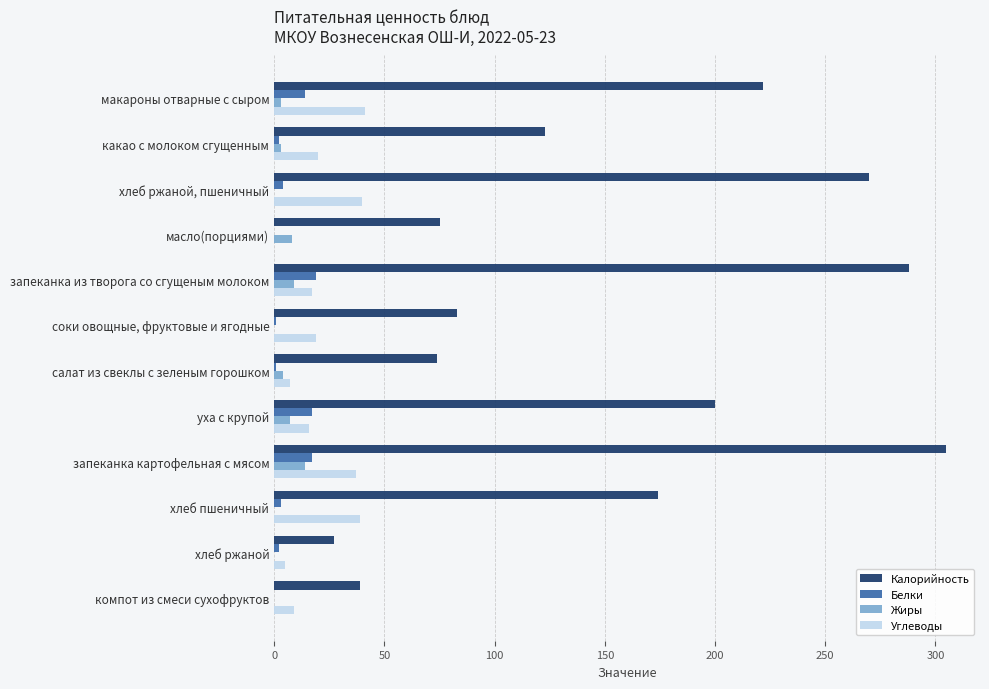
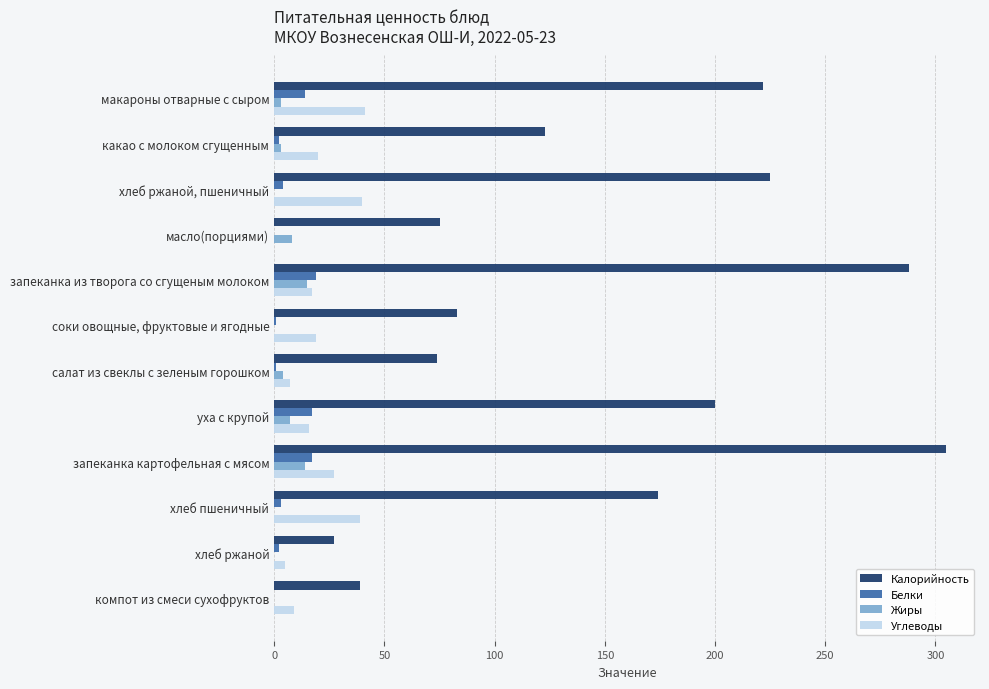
  {
    "Калорийность": {
      "макароны отварные с сыром": 222,
      "какао с молоком сгущенным": 123,
-     "хлеб ржаной, пшеничный": 270,
+     "хлеб ржаной, пшеничный": 225,
      "масло(порциями)": 75,
      "запеканка из творога со сгущеным молоком": 288,
      "соки овощные, фруктовые и ягодные": 83,
      "салат из свеклы с зеленым горошком": 74,
      "уха с крупой": 200,
      "запеканка картофельная с мясом": 305,
      "хлеб пшеничный": 174,
      "хлеб ржаной": 27,
      "компот из смеси сухофруктов": 39
    },
    "Белки": {
      "макароны отварные с сыром": 14,
      "какао с молоком сгущенным": 2,
      "хлеб ржаной, пшеничный": 4,
      "масло(порциями)": 0,
      "запеканка из творога со сгущеным молоком": 19,
      "уха с крупой": 17,
      "запеканка картофельная с мясом": 17,
      "хлеб пшеничный": 3,
      "хлеб ржаной": 2,
      "компот из смеси сухофруктов": 0
    },
    "Жиры": {
      "макароны отварные с сыром": 3,
      "какао с молоком сгущенным": 3,
      "хлеб ржаной, пшеничный": 0,
      "масло(порциями)": 8,
-     "запеканка из творога со сгущеным молоком": 9,
+     "запеканка из творога со сгущеным молоком": 15,
      "соки овощные, фруктовые и ягодные": 0,
      "салат из свеклы с зеленым горошком": 4,
      "уха с крупой": 7,
      "запеканка картофельная с мясом": 14,
      "хлеб пшеничный": 0,
      "хлеб ржаной": 0,
      "компот из смеси сухофруктов": 0
    },
    "Углеводы": {
      "макароны отварные с сыром": 41,
      "какао с молоком сгущенным": 20,
      "хлеб ржаной, пшеничный": 40,
      "масло(порциями)": 0,
      "запеканка из творога со сгущеным молоком": 17,
      "соки овощные, фруктовые и ягодные": 19,
      "салат из свеклы с зеленым горошком": 7,
      "уха с крупой": 16,
-     "запеканка картофельная с мясом": 37,
+     "запеканка картофельная с мясом": 27,
      "хлеб пшеничный": 39,
      "хлеб ржаной": 5,
      "компот из смеси сухофруктов": 9
    }
  }
